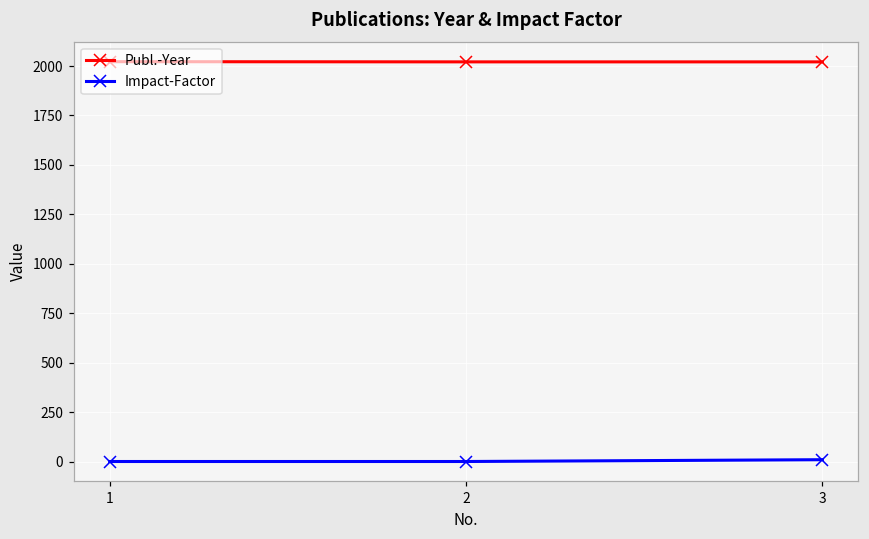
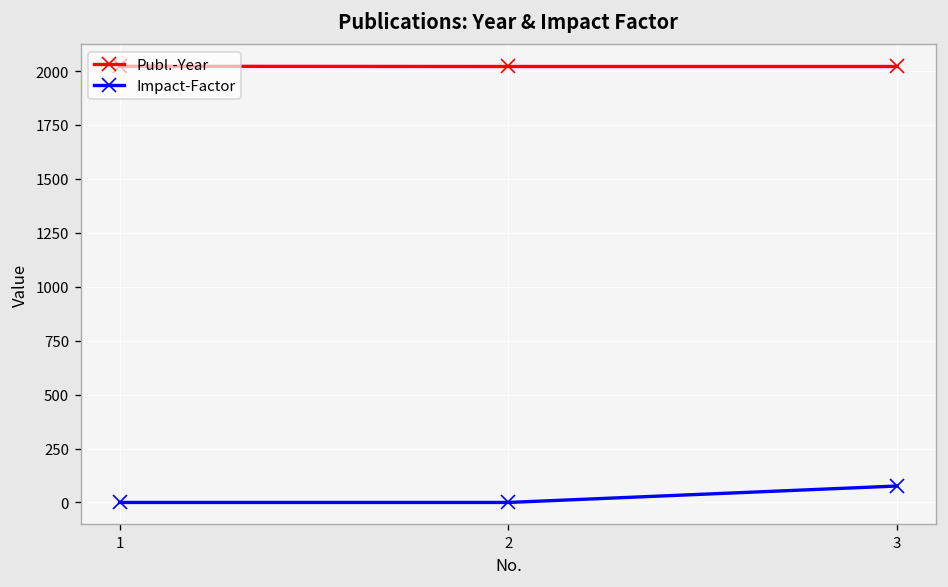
  {
    "Publ.-Year": {
      "2": 2020,
      "3": 2020
    },
    "Impact-Factor": {
      "1": 0,
      "2": 0,
-     "3": 10
+     "3": 80
    }
  }
